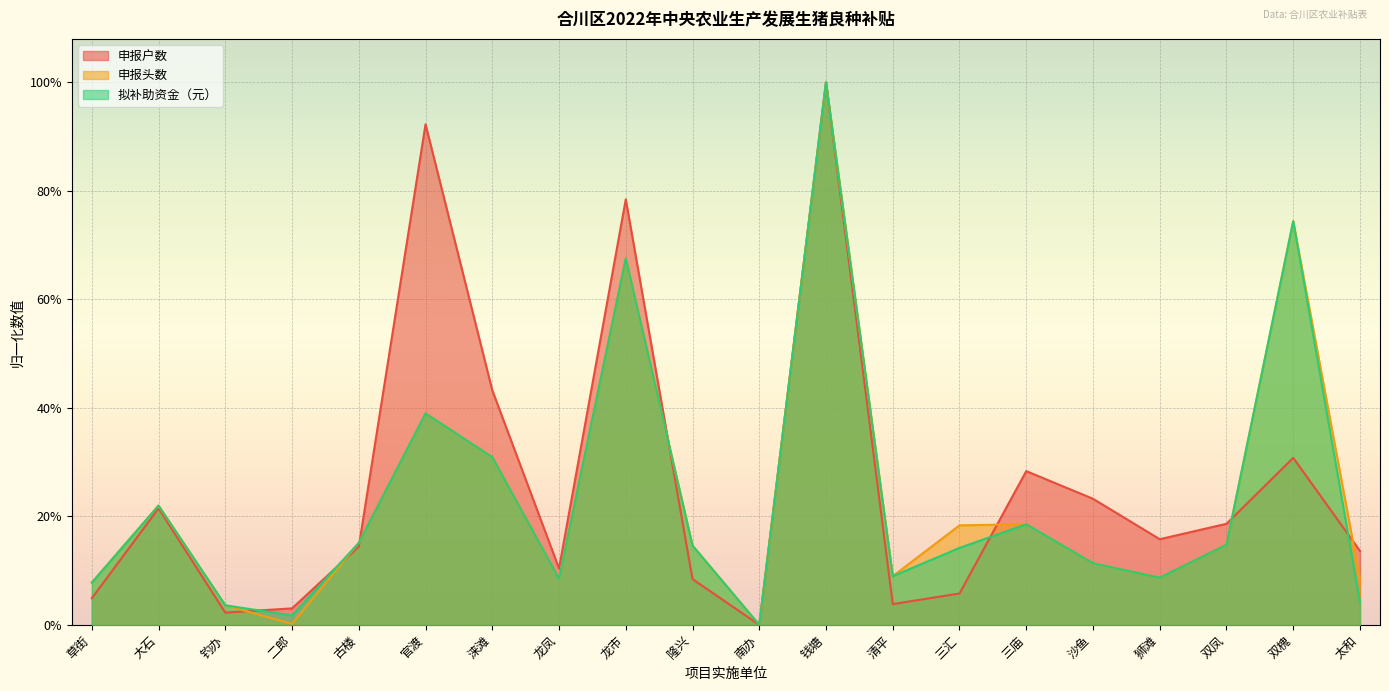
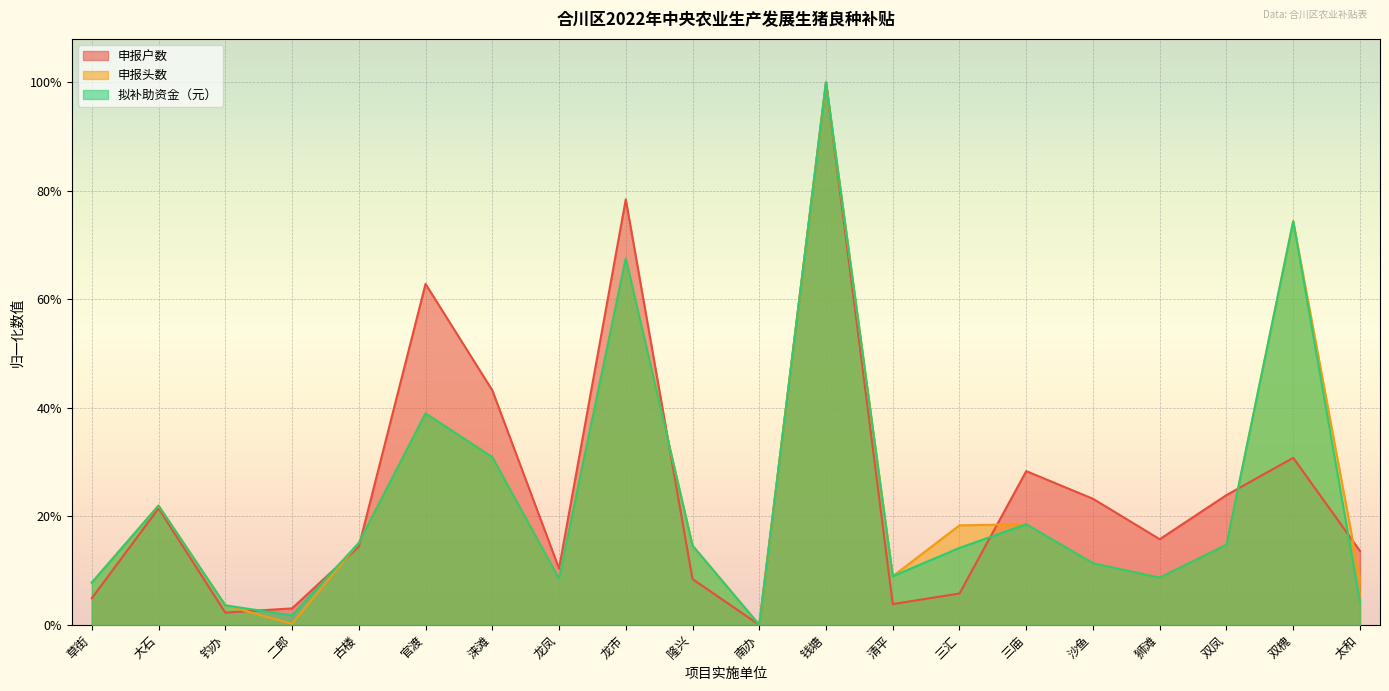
  {
    "申报户数": {
      "草街": "5%",
      "大石": "21%",
      "钓办": "2%",
      "二郎": "3%",
      "古楼": "14%",
-     "官渡": "92%",
+     "官渡": "63%",
      "涞滩": "43%",
      "龙凤": "10%",
      "龙市": "78%",
      "隆兴": "8%",
      "清平": "4%",
      "三汇": "6%",
      "三庙": "28%",
      "沙鱼": "23%",
      "狮滩": "16%",
-     "双凤": "19%",
+     "双凤": "24%",
      "双槐": "31%",
      "太和": "14%"
    },
    "申报头数": {
      "二郎": "0%",
      "三汇": "18%",
      "太和": "8%"
    },
    "拟补助资金（元）": {
      "二郎": "2%",
      "三汇": "14%",
      "太和": "4%"
    }
  }
